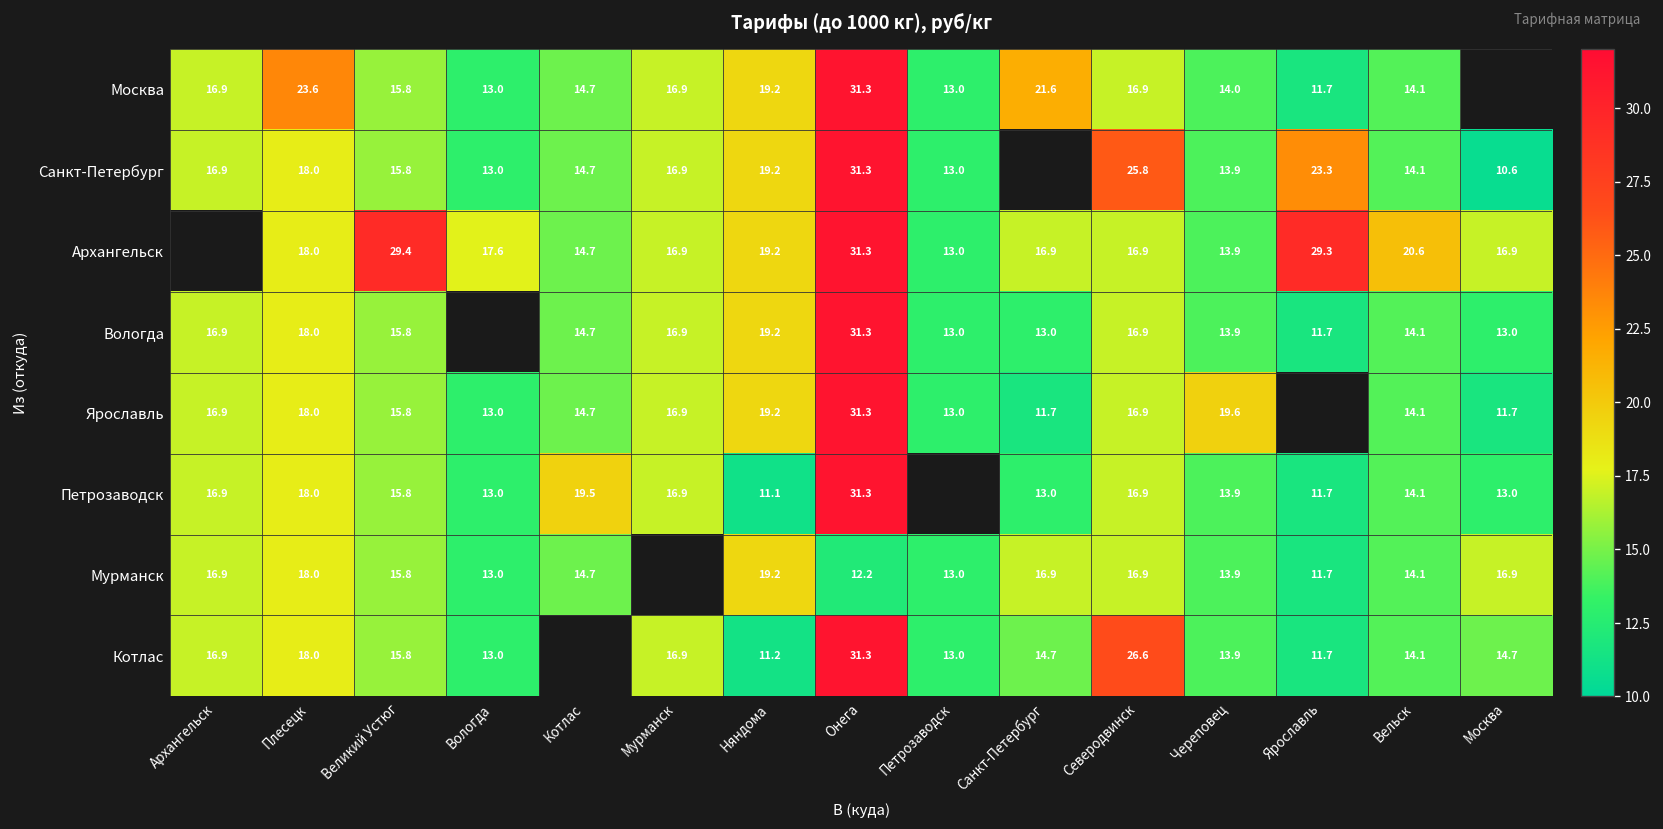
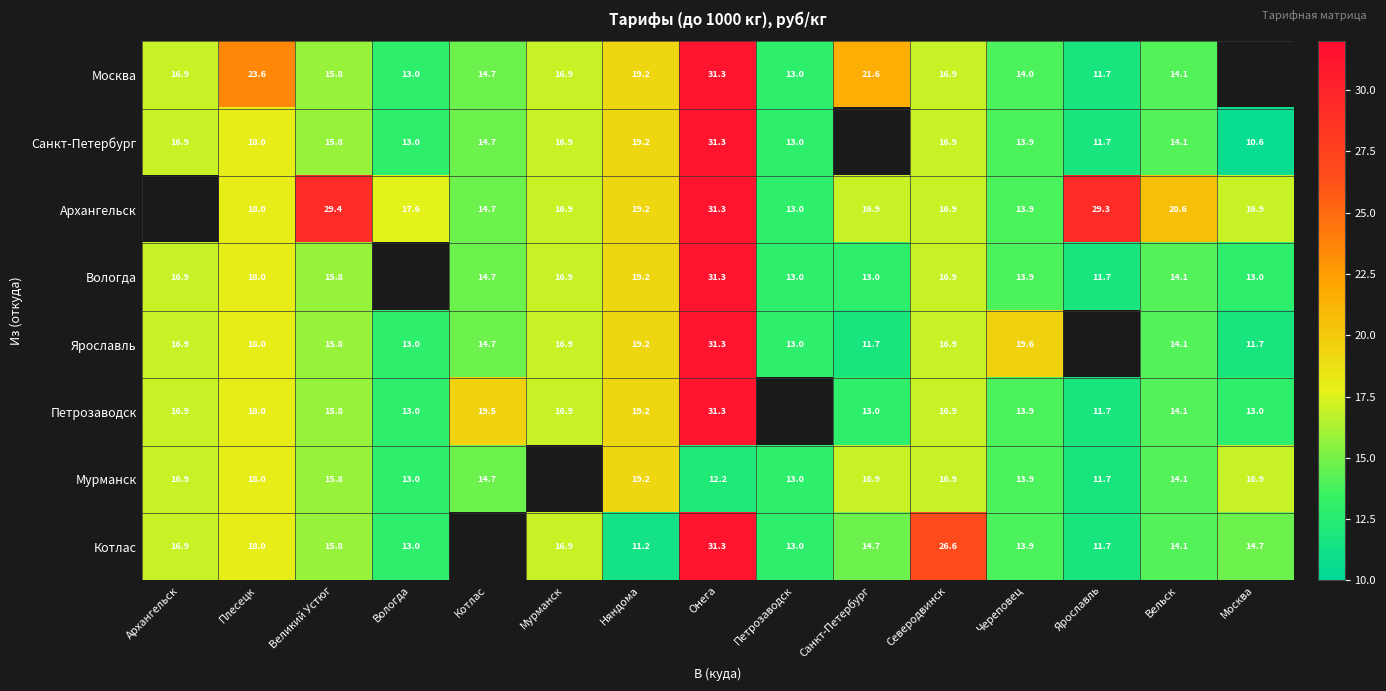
  {
    "Москва": {
      "Архангельск": 16.9,
      "Плесецк": 23.6,
      "Великий Устюг": 15.8,
      "Вологда": 13.0,
      "Котлас": 14.7,
      "Мурманск": 16.9,
      "Няндома": 19.2,
      "Онега": 31.3,
      "Петрозаводск": 13.0,
      "Санкт-Петербург": 21.6,
      "Северодвинск": 16.9,
      "Череповец": 14.0,
      "Ярославль": 11.7,
      "Вельск": 14.1
    },
    "Санкт-Петербург": {
      "Архангельск": 16.9,
      "Плесецк": 18.0,
      "Великий Устюг": 15.8,
      "Вологда": 13.0,
      "Котлас": 14.7,
      "Мурманск": 16.9,
      "Няндома": 19.2,
      "Онега": 31.3,
      "Петрозаводск": 13.0,
-     "Северодвинск": 25.8,
+     "Северодвинск": 16.9,
      "Череповец": 13.9,
-     "Ярославль": 23.3,
+     "Ярославль": 11.7,
      "Вельск": 14.1,
      "Москва": 10.6
    },
    "Архангельск": {
      "Плесецк": 18.0,
      "Великий Устюг": 29.4,
      "Вологда": 17.6,
      "Котлас": 14.7,
      "Мурманск": 16.9,
      "Няндома": 19.2,
      "Онега": 31.3,
      "Петрозаводск": 13.0,
      "Санкт-Петербург": 16.9,
      "Северодвинск": 16.9,
      "Череповец": 13.9,
      "Ярославль": 29.3,
      "Вельск": 20.6,
      "Москва": 16.9
    },
    "Вологда": {
      "Архангельск": 16.9,
      "Плесецк": 18.0,
      "Великий Устюг": 15.8,
      "Котлас": 14.7,
      "Мурманск": 16.9,
      "Няндома": 19.2,
      "Онега": 31.3,
      "Петрозаводск": 13.0,
      "Санкт-Петербург": 13.0,
      "Северодвинск": 16.9,
      "Череповец": 13.9,
      "Ярославль": 11.7,
      "Вельск": 14.1,
      "Москва": 13.0
    },
    "Ярославль": {
      "Архангельск": 16.9,
      "Плесецк": 18.0,
      "Великий Устюг": 15.8,
      "Вологда": 13.0,
      "Котлас": 14.7,
      "Мурманск": 16.9,
      "Няндома": 19.2,
      "Онега": 31.3,
      "Петрозаводск": 13.0,
      "Санкт-Петербург": 11.7,
      "Северодвинск": 16.9,
      "Череповец": 19.6,
      "Вельск": 14.1,
      "Москва": 11.7
    },
    "Петрозаводск": {
      "Архангельск": 16.9,
      "Плесецк": 18.0,
      "Великий Устюг": 15.8,
      "Вологда": 13.0,
      "Котлас": 19.5,
      "Мурманск": 16.9,
-     "Няндома": 11.1,
+     "Няндома": 19.2,
      "Онега": 31.3,
      "Санкт-Петербург": 13.0,
      "Северодвинск": 16.9,
      "Череповец": 13.9,
      "Ярославль": 11.7,
      "Вельск": 14.1,
      "Москва": 13.0
    },
    "Мурманск": {
      "Архангельск": 16.9,
      "Плесецк": 18.0,
      "Великий Устюг": 15.8,
      "Вологда": 13.0,
      "Котлас": 14.7,
      "Няндома": 19.2,
      "Онега": 12.2,
      "Петрозаводск": 13.0,
      "Санкт-Петербург": 16.9,
      "Северодвинск": 16.9,
      "Череповец": 13.9,
      "Ярославль": 11.7,
      "Вельск": 14.1,
      "Москва": 16.9
    },
    "Котлас": {
      "Архангельск": 16.9,
      "Плесецк": 18.0,
      "Великий Устюг": 15.8,
      "Вологда": 13.0,
      "Мурманск": 16.9,
      "Няндома": 11.2,
      "Онега": 31.3,
      "Петрозаводск": 13.0,
      "Санкт-Петербург": 14.7,
      "Северодвинск": 26.6,
      "Череповец": 13.9,
      "Ярославль": 11.7,
      "Вельск": 14.1,
      "Москва": 14.7
    }
  }
